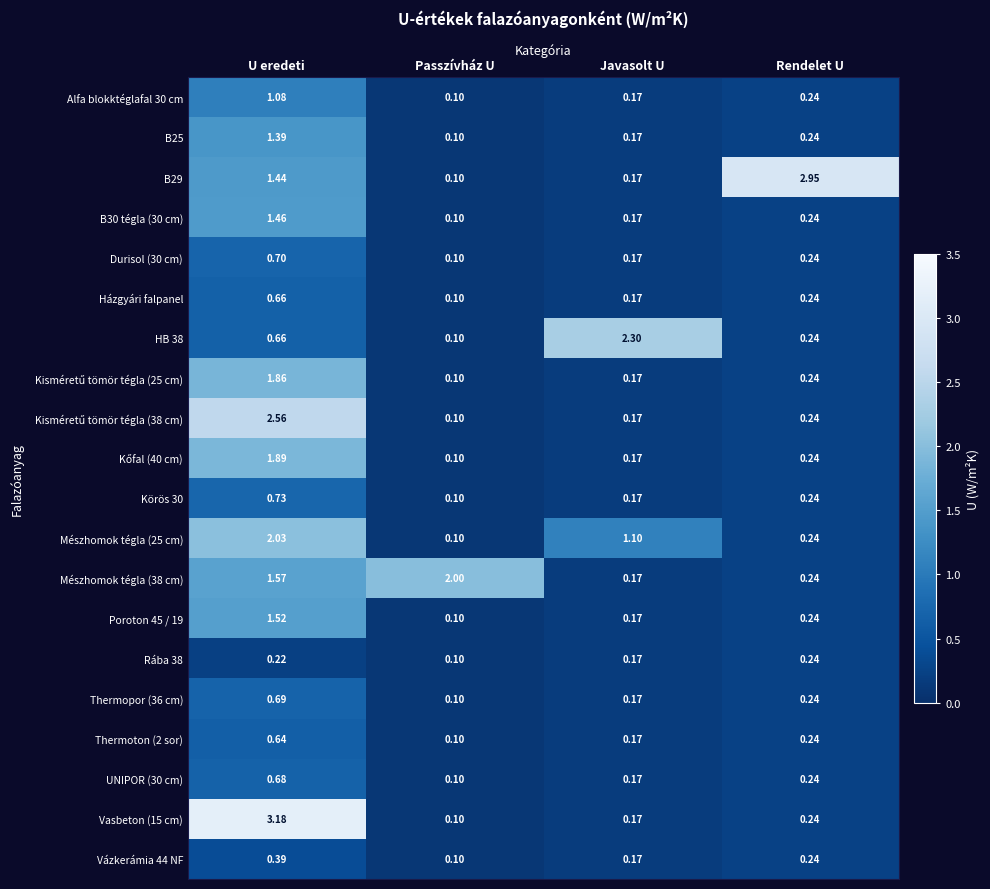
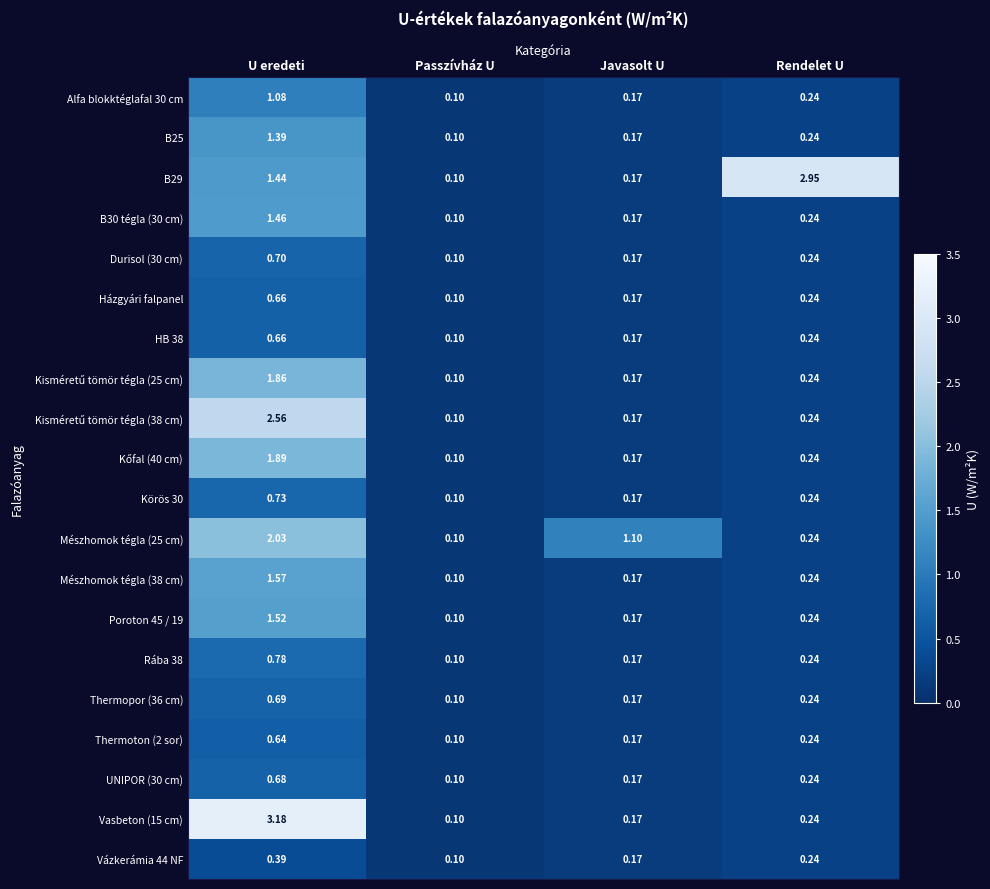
  {
    "Alfa blokktéglafal 30 cm": {
      "U eredeti": 1.08,
      "Passzívház U": 0.10,
      "Javasolt U": 0.17,
      "Rendelet U": 0.24
    },
    "B25": {
      "U eredeti": 1.39,
      "Passzívház U": 0.10,
      "Javasolt U": 0.17,
      "Rendelet U": 0.24
    },
    "B29": {
      "U eredeti": 1.44,
      "Passzívház U": 0.10,
      "Javasolt U": 0.17,
      "Rendelet U": 2.95
    },
    "B30 tégla (30 cm)": {
      "U eredeti": 1.46,
      "Passzívház U": 0.10,
      "Javasolt U": 0.17,
      "Rendelet U": 0.24
    },
    "Durisol (30 cm)": {
      "U eredeti": 0.70,
      "Passzívház U": 0.10,
      "Javasolt U": 0.17,
      "Rendelet U": 0.24
    },
    "Házgyári falpanel": {
      "U eredeti": 0.66,
      "Passzívház U": 0.10,
      "Javasolt U": 0.17,
      "Rendelet U": 0.24
    },
    "HB 38": {
      "U eredeti": 0.66,
      "Passzívház U": 0.10,
-     "Javasolt U": 2.30,
+     "Javasolt U": 0.17,
      "Rendelet U": 0.24
    },
    "Kisméretű tömör tégla (25 cm)": {
      "U eredeti": 1.86,
      "Passzívház U": 0.10,
      "Javasolt U": 0.17,
      "Rendelet U": 0.24
    },
    "Kisméretű tömör tégla (38 cm)": {
      "U eredeti": 2.56,
      "Passzívház U": 0.10,
      "Javasolt U": 0.17,
      "Rendelet U": 0.24
    },
    "Kőfal (40 cm)": {
      "U eredeti": 1.89,
      "Passzívház U": 0.10,
      "Javasolt U": 0.17,
      "Rendelet U": 0.24
    },
    "Körös 30": {
      "U eredeti": 0.73,
      "Passzívház U": 0.10,
      "Javasolt U": 0.17,
      "Rendelet U": 0.24
    },
    "Mészhomok tégla (25 cm)": {
      "U eredeti": 2.03,
      "Passzívház U": 0.10,
      "Javasolt U": 1.10,
      "Rendelet U": 0.24
    },
    "Mészhomok tégla (38 cm)": {
      "U eredeti": 1.57,
-     "Passzívház U": 2.00,
+     "Passzívház U": 0.10,
      "Javasolt U": 0.17,
      "Rendelet U": 0.24
    },
    "Poroton 45 / 19": {
      "U eredeti": 1.52,
      "Passzívház U": 0.10,
      "Javasolt U": 0.17,
      "Rendelet U": 0.24
    },
    "Rába 38": {
-     "U eredeti": 0.22,
+     "U eredeti": 0.78,
      "Passzívház U": 0.10,
      "Javasolt U": 0.17,
      "Rendelet U": 0.24
    },
    "Thermopor (36 cm)": {
      "U eredeti": 0.69,
      "Passzívház U": 0.10,
      "Javasolt U": 0.17,
      "Rendelet U": 0.24
    },
    "Thermoton (2 sor)": {
      "U eredeti": 0.64,
      "Passzívház U": 0.10,
      "Javasolt U": 0.17,
      "Rendelet U": 0.24
    },
    "UNIPOR (30 cm)": {
      "U eredeti": 0.68,
      "Passzívház U": 0.10,
      "Javasolt U": 0.17,
      "Rendelet U": 0.24
    },
    "Vasbeton (15 cm)": {
      "U eredeti": 3.18,
      "Passzívház U": 0.10,
      "Javasolt U": 0.17,
      "Rendelet U": 0.24
    },
    "Vázkerámia 44 NF": {
      "U eredeti": 0.39,
      "Passzívház U": 0.10,
      "Javasolt U": 0.17,
      "Rendelet U": 0.24
    }
  }
